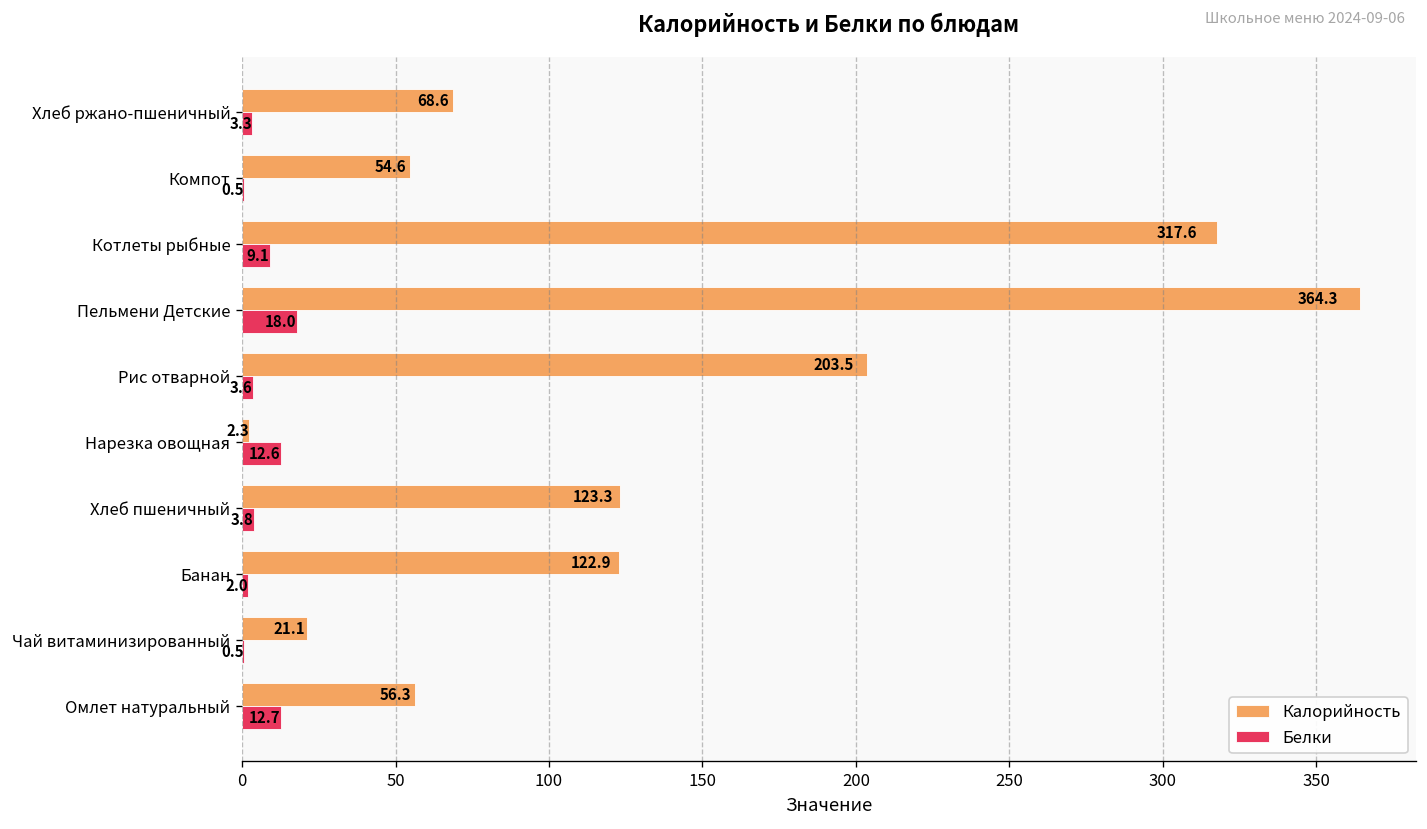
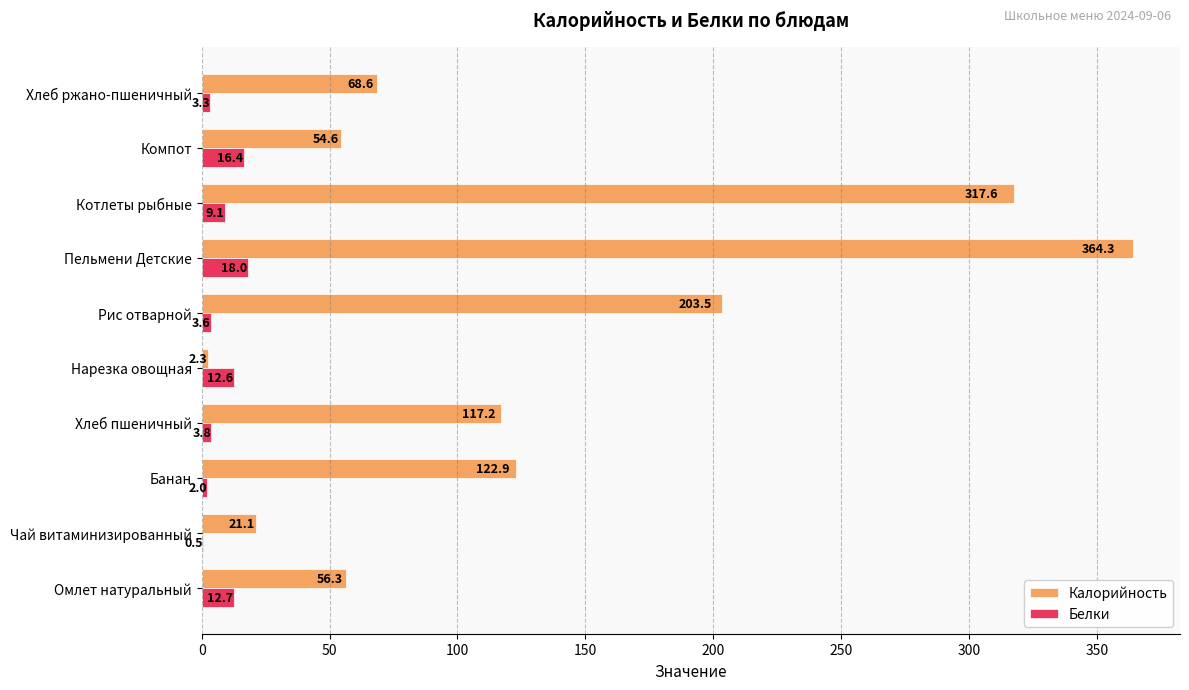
  {
    "Калорийность": {
      "Хлеб ржано-пшеничный": 68.6,
      "Компот": 54.6,
      "Котлеты рыбные": 317.6,
      "Пельмени Детские": 364.3,
      "Рис отварной": 203.5,
      "Нарезка овощная": 2.3,
-     "Хлеб пшеничный": 123.3,
+     "Хлеб пшеничный": 117.2,
      "Банан": 122.9,
      "Чай витаминизированный": 21.1,
      "Омлет натуральный": 56.3
    },
    "Белки": {
      "Хлеб ржано-пшеничный": 3.3,
-     "Компот": 0.5,
+     "Компот": 16.4,
      "Котлеты рыбные": 9.1,
      "Пельмени Детские": 18.0,
      "Рис отварной": 3.6,
      "Нарезка овощная": 12.6,
      "Хлеб пшеничный": 3.8,
      "Банан": 2.0,
      "Чай витаминизированный": 0.5,
      "Омлет натуральный": 12.7
    }
  }
